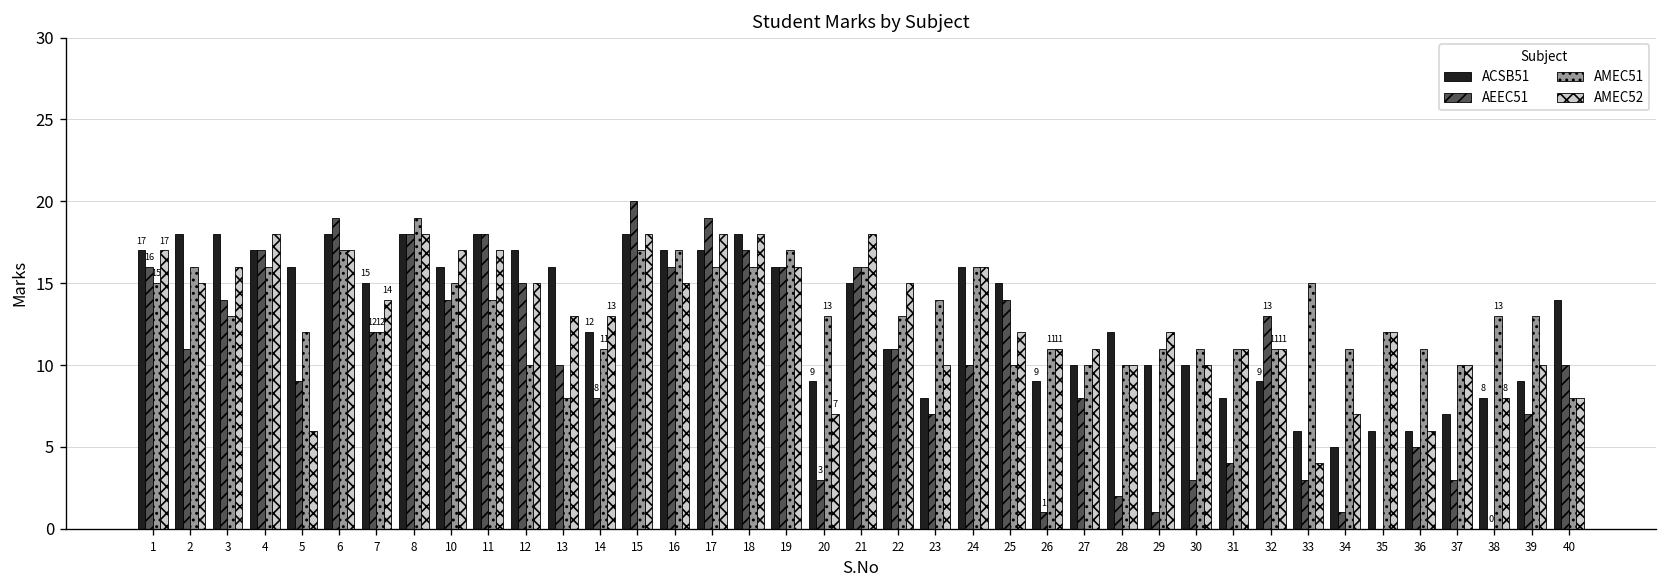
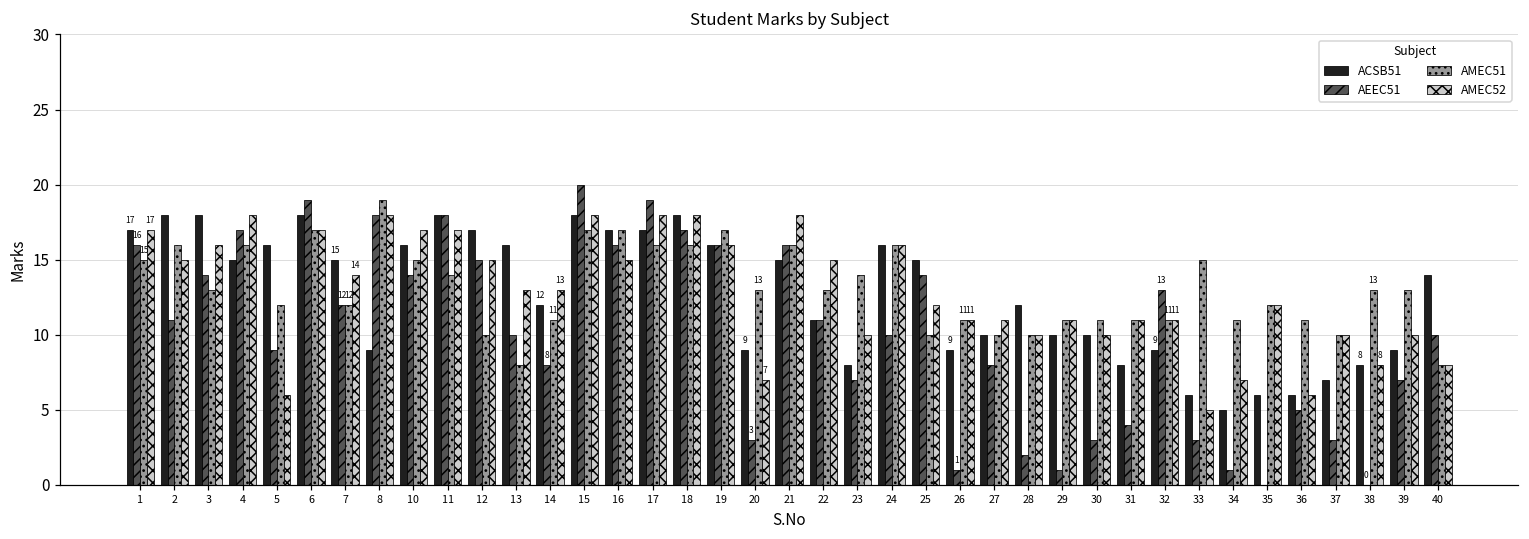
  {
    "ACSB51": {
      "2": 18,
      "3": 18,
-     "4": 17,
+     "4": 15,
      "5": 16,
      "6": 18,
-     "8": 18,
+     "8": 9,
      "10": 16,
      "11": 18,
      "12": 17,
      "13": 16,
      "15": 18,
      "16": 17,
      "17": 17,
      "18": 18,
      "19": 16,
      "21": 15,
      "22": 11,
      "23": 8,
      "24": 16,
      "25": 15,
      "27": 10,
      "28": 12,
      "29": 10,
      "30": 10,
      "31": 8,
      "33": 6,
      "34": 5,
      "35": 6,
      "36": 6,
      "37": 7,
      "39": 9,
      "40": 14
    },
    "AEEC51": {
      "1": 16,
      "14": 8,
      "20": 3,
      "26": 1,
      "32": 13,
      "38": 0
    },
    "AMEC51": {
      "1": 15,
      "14": 11,
      "20": 13,
      "38": 13
    },
    "AMEC52": {
      "3": 16,
      "4": 18,
      "5": 6,
      "6": 17,
      "8": 18,
      "10": 17,
      "11": 17,
      "12": 15,
      "15": 18,
      "16": 15,
      "17": 18,
      "18": 18,
      "19": 16,
      "21": 18,
      "22": 15,
      "23": 10,
      "24": 16,
      "25": 12,
      "28": 10,
-     "29": 12,
+     "29": 11,
      "30": 10,
-     "33": 4,
+     "33": 5,
      "34": 7,
      "35": 12,
      "36": 6,
      "37": 10,
      "39": 10,
      "40": 8
    }
  }
